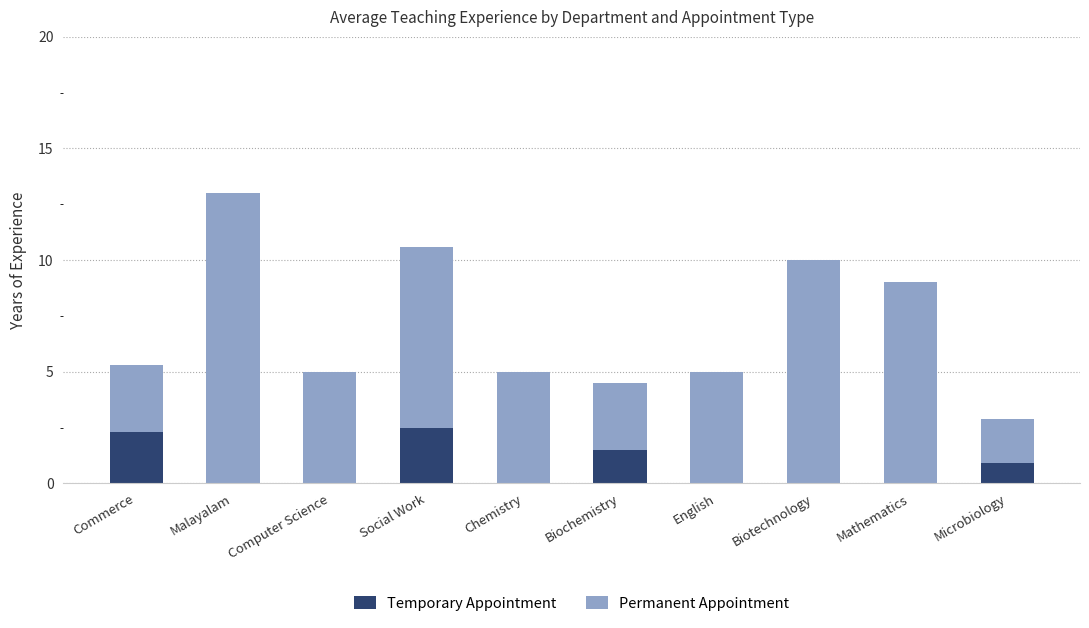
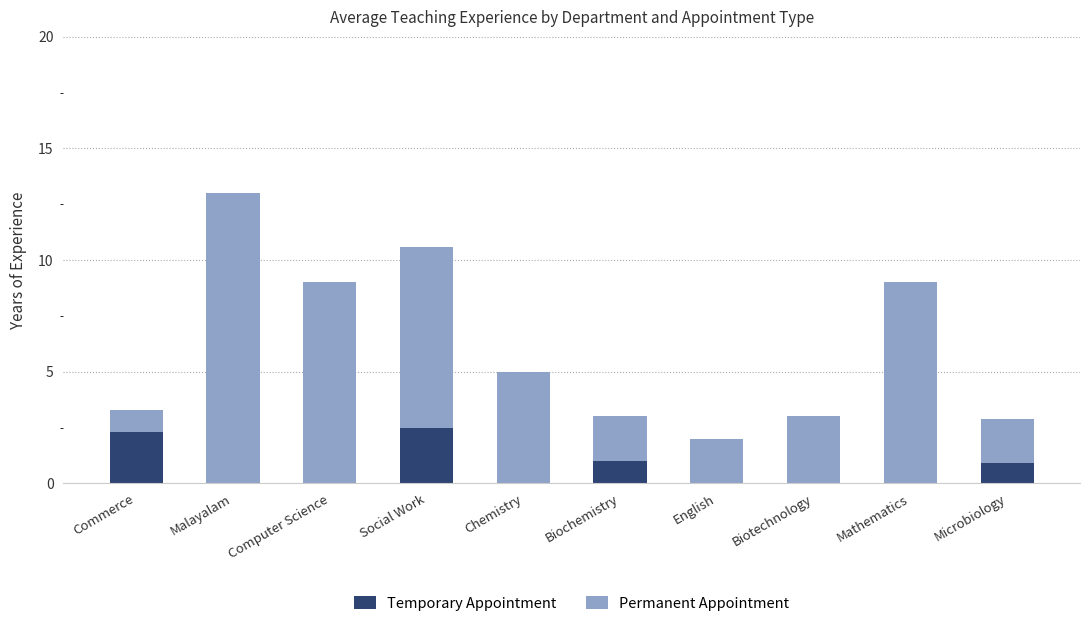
  {
    "Temporary Appointment": {
      "Commerce": 2.3,
      "Malayalam": 0.0,
      "Computer Science": 0.0,
      "Social Work": 2.5,
      "Chemistry": 0.0,
-     "Biochemistry": 1.5,
+     "Biochemistry": 1.0,
      "English": 0.0,
      "Biotechnology": 0.0,
      "Mathematics": 0.0,
      "Microbiology": 0.9
    },
    "Permanent Appointment": {
-     "Commerce": 3,
+     "Commerce": 1,
      "Malayalam": 13,
-     "Computer Science": 5,
+     "Computer Science": 9,
      "Social Work": 8,
      "Chemistry": 5,
-     "Biochemistry": 3,
-     "English": 5,
-     "Biotechnology": 10,
+     "Biochemistry": 2,
+     "English": 2,
+     "Biotechnology": 3,
      "Mathematics": 9,
      "Microbiology": 2
    }
  }
